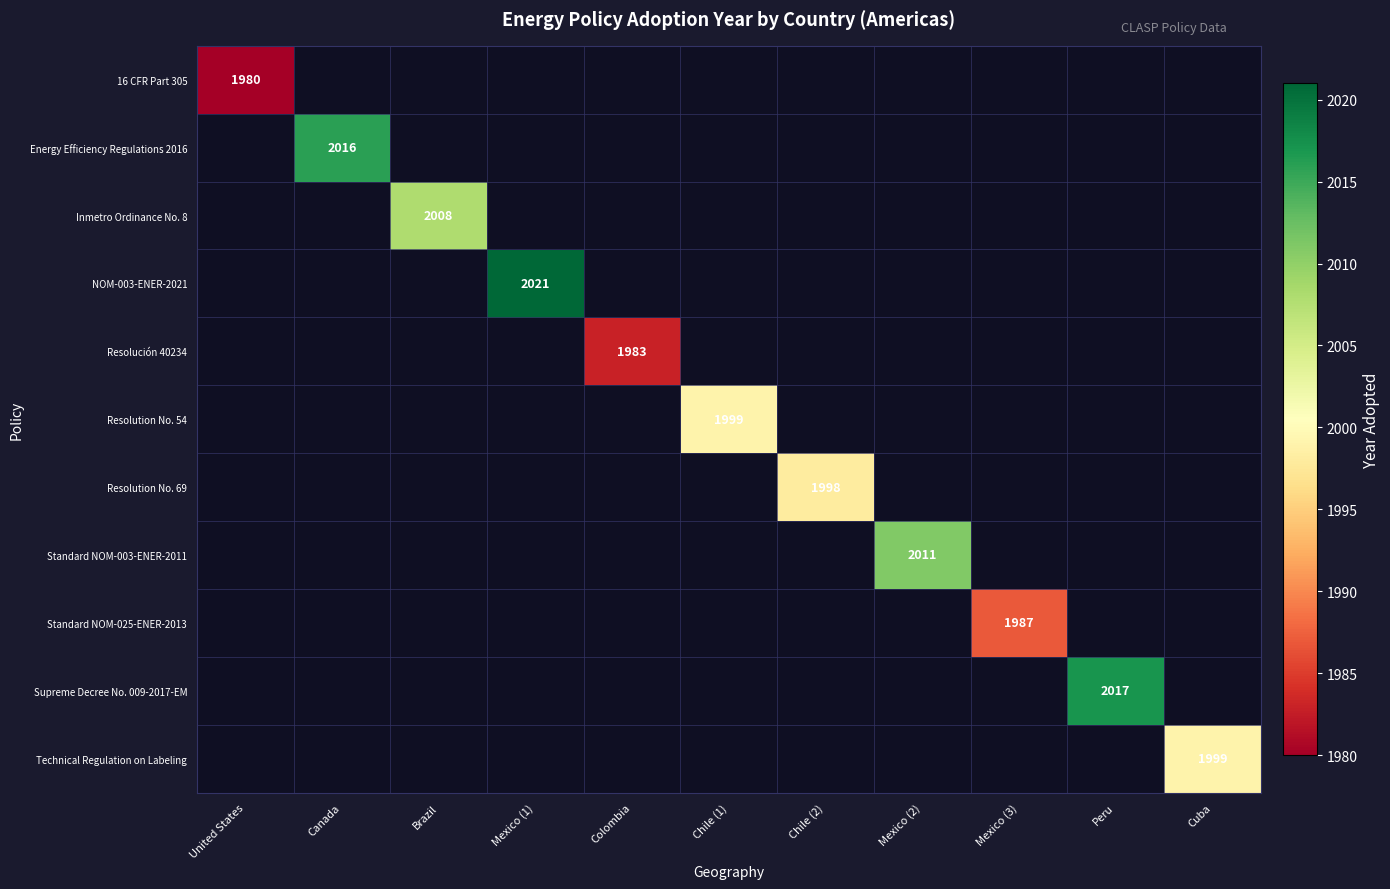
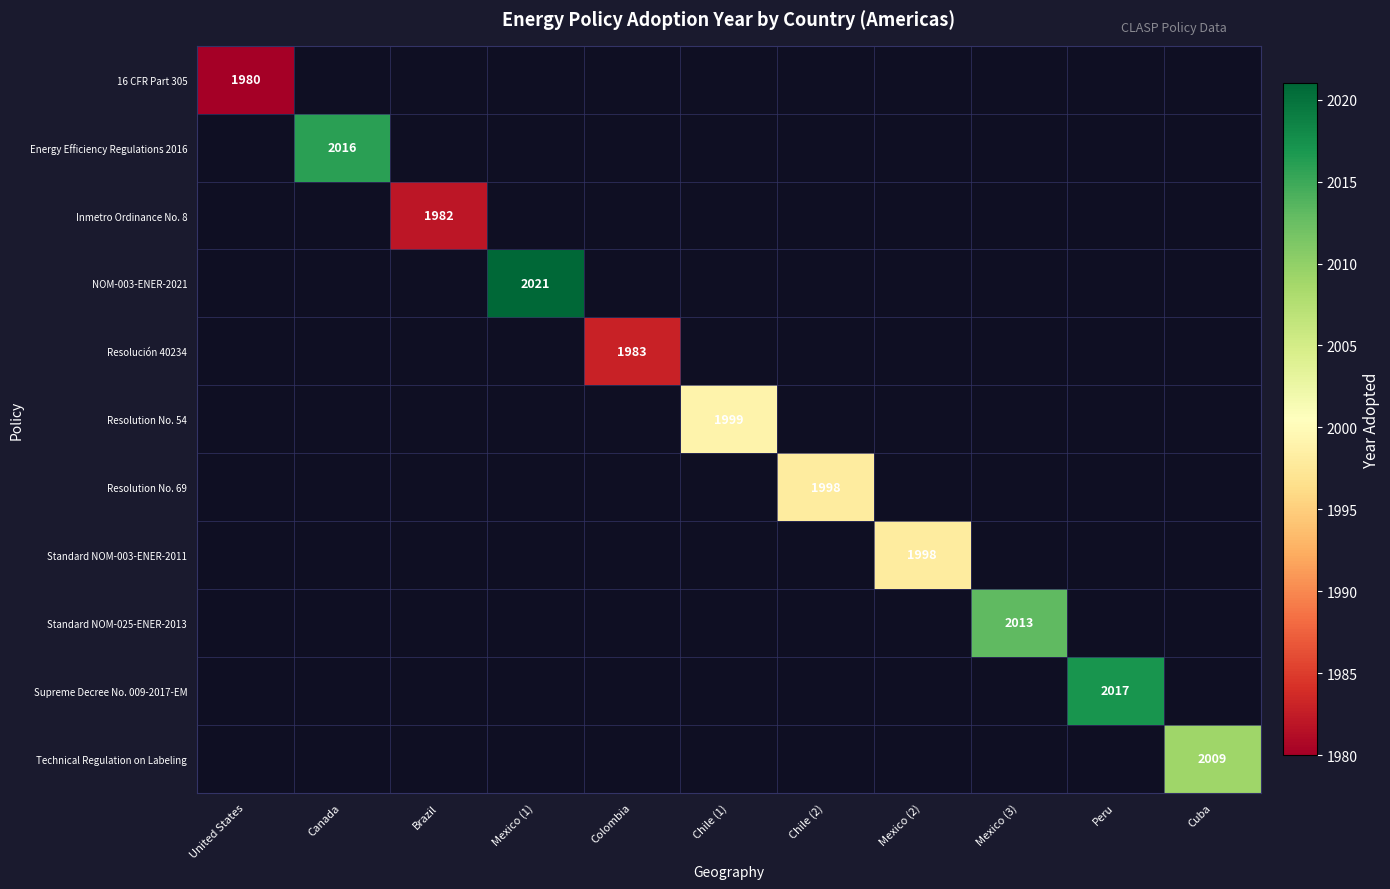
  {
    "16 CFR Part 305": {
      "United States": 1980
    },
    "Energy Efficiency Regulations 2016": {
      "Canada": 2016
    },
    "Inmetro Ordinance No. 8": {
-     "Brazil": 2008
+     "Brazil": 1982
    },
    "NOM-003-ENER-2021": {
      "Mexico (1)": 2021
    },
    "Resolución 40234": {
      "Colombia": 1983
    },
    "Resolution No. 54": {
      "Chile (1)": 1999
    },
    "Resolution No. 69": {
      "Chile (2)": 1998
    },
    "Standard NOM-003-ENER-2011": {
-     "Mexico (2)": 2011
+     "Mexico (2)": 1998
    },
    "Standard NOM-025-ENER-2013": {
-     "Mexico (3)": 1987
+     "Mexico (3)": 2013
    },
    "Supreme Decree No. 009-2017-EM": {
      "Peru": 2017
    },
    "Technical Regulation on Labeling": {
-     "Cuba": 1999
+     "Cuba": 2009
    }
  }
